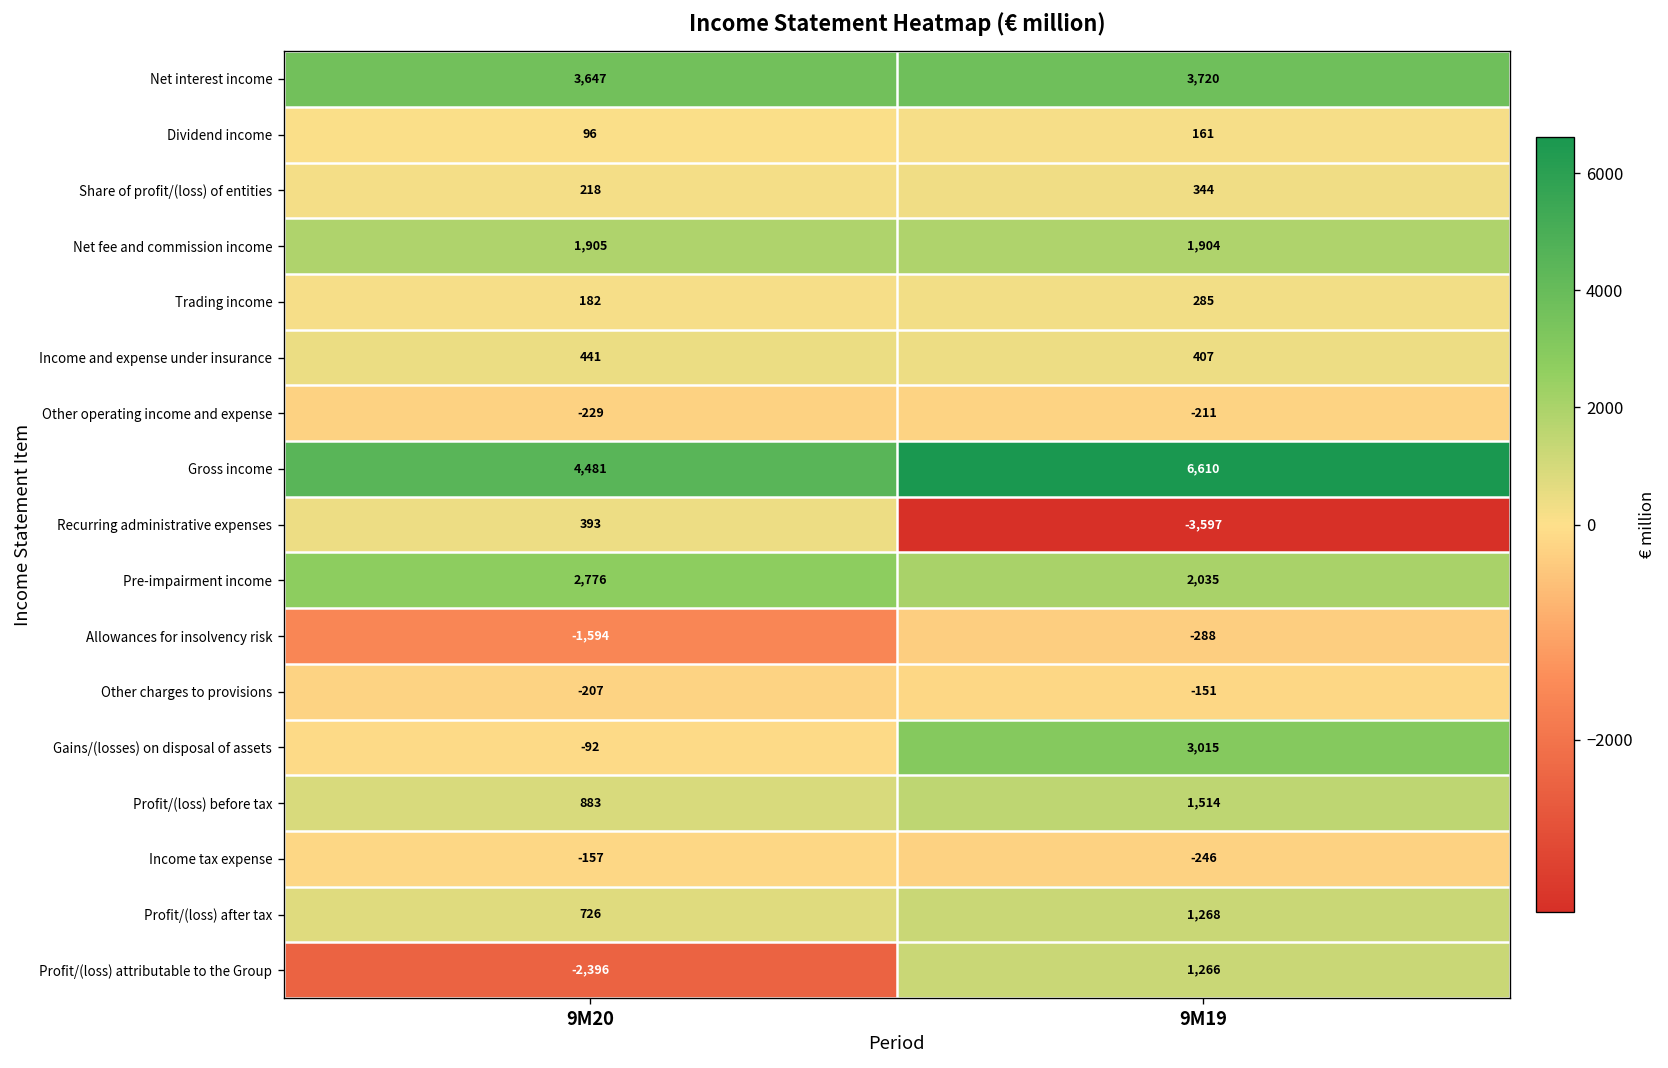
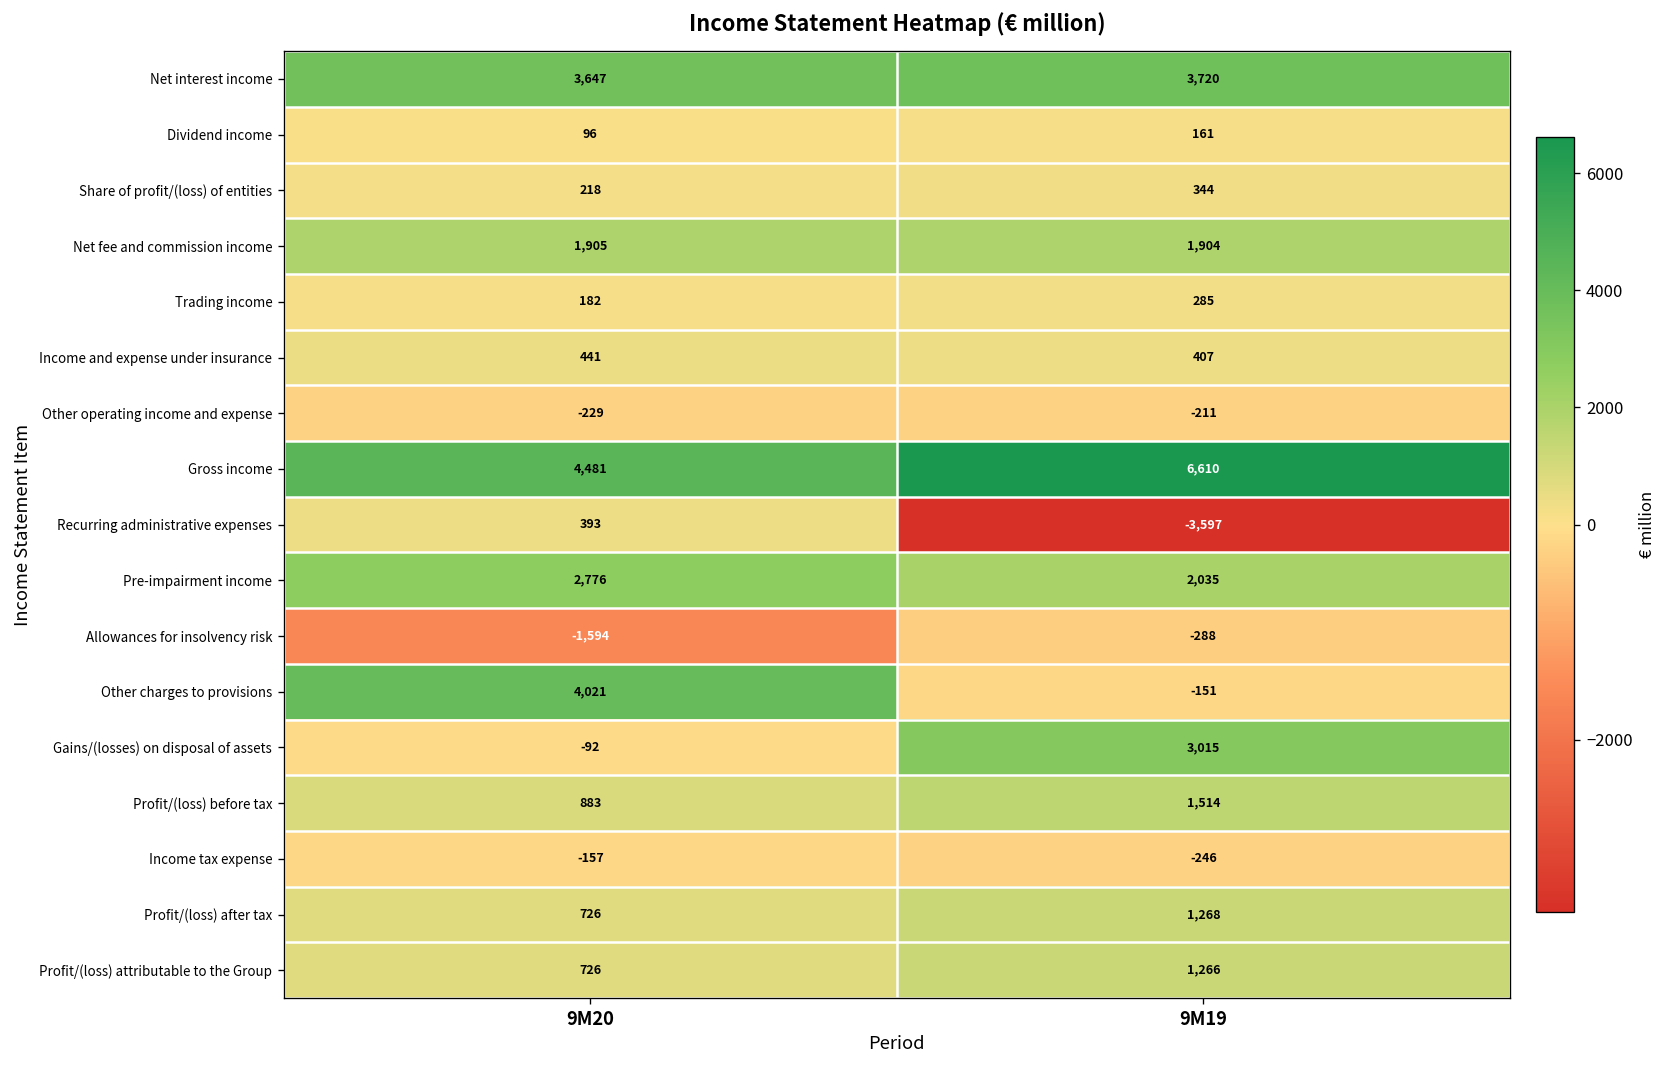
  {
    "Net interest income": {
      "9M20": "3,647",
      "9M19": "3,720"
    },
    "Dividend income": {
      "9M20": "96",
      "9M19": "161"
    },
    "Share of profit/(loss) of entities": {
      "9M20": "218",
      "9M19": "344"
    },
    "Net fee and commission income": {
      "9M20": "1,905",
      "9M19": "1,904"
    },
    "Trading income": {
      "9M20": "182",
      "9M19": "285"
    },
    "Income and expense under insurance": {
      "9M20": "441",
      "9M19": "407"
    },
    "Other operating income and expense": {
      "9M20": "-229",
      "9M19": "-211"
    },
    "Gross income": {
      "9M20": "4,481",
      "9M19": "6,610"
    },
    "Recurring administrative expenses": {
      "9M20": "393",
      "9M19": "-3,597"
    },
    "Pre-impairment income": {
      "9M20": "2,776",
      "9M19": "2,035"
    },
    "Allowances for insolvency risk": {
      "9M20": "-1,594",
      "9M19": "-288"
    },
    "Other charges to provisions": {
-     "9M20": "-207",
+     "9M20": "4,021",
      "9M19": "-151"
    },
    "Gains/(losses) on disposal of assets": {
      "9M20": "-92",
      "9M19": "3,015"
    },
    "Profit/(loss) before tax": {
      "9M20": "883",
      "9M19": "1,514"
    },
    "Income tax expense": {
      "9M20": "-157",
      "9M19": "-246"
    },
    "Profit/(loss) after tax": {
      "9M20": "726",
      "9M19": "1,268"
    },
    "Profit/(loss) attributable to the Group": {
-     "9M20": "-2,396",
+     "9M20": "726",
      "9M19": "1,266"
    }
  }
